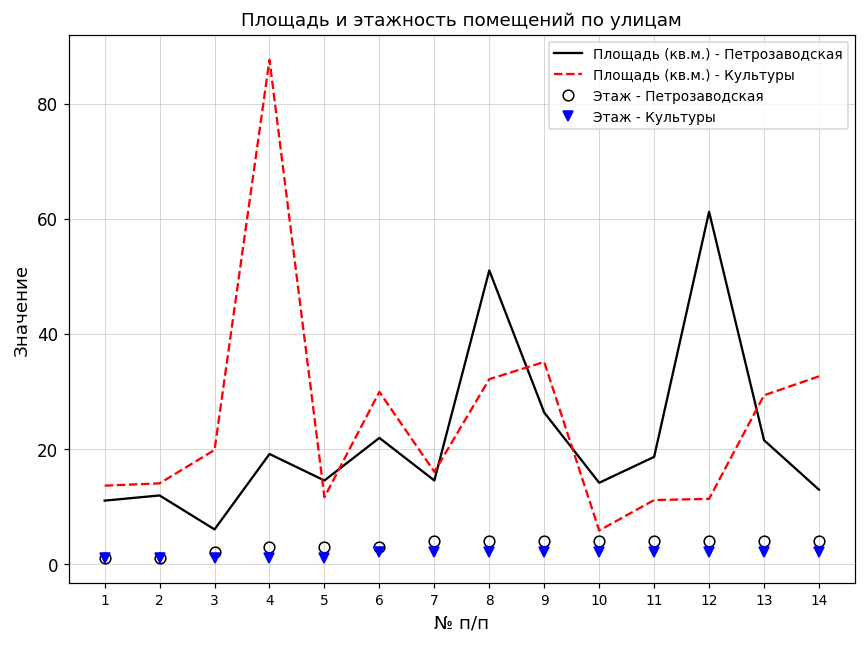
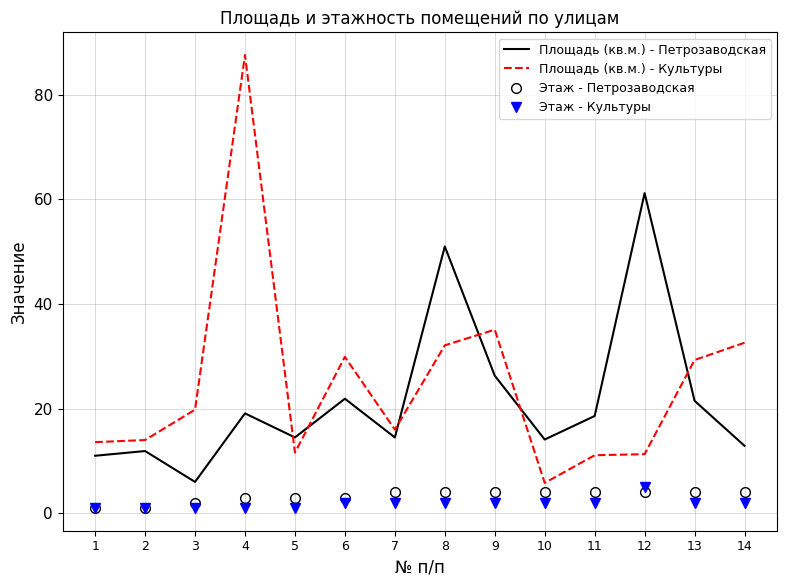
  {
    "Площадь (кв.м.) - Культуры": {
      "1": 14,
      "2": 14,
      "3": 20,
      "4": 88,
      "5": 12,
      "6": 30,
      "7": 16,
      "8": 32,
      "9": 35,
      "10": 6,
      "11": 11,
      "12": 11,
      "13": 29,
      "14": 33
    },
    "Этаж - Культуры": {
      "3": 1,
      "4": 1,
      "5": 1,
      "6": 2,
      "7": 2,
      "8": 2,
      "9": 2,
      "10": 2,
      "11": 2,
-     "12": 2,
+     "12": 5,
      "13": 2,
      "14": 2
    }
  }
